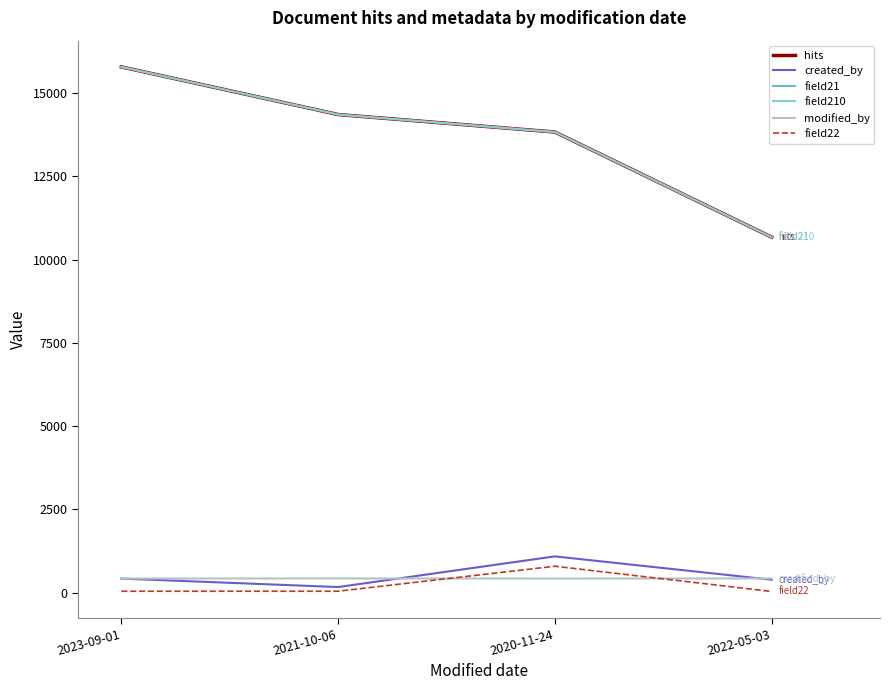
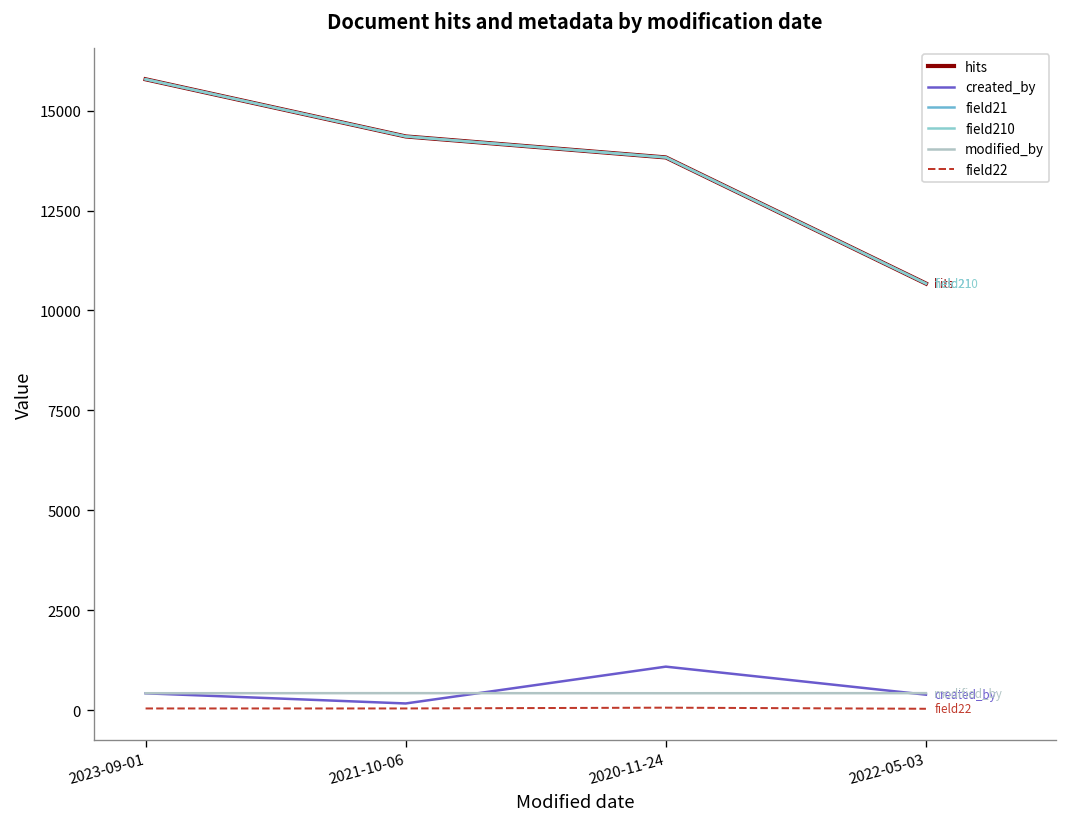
  {
    "created_by": {
      "2021-10-06": 200,
      "2020-11-24": 1100
    },
    "field22": {
      "2023-09-01": 0,
      "2021-10-06": 0,
-     "2020-11-24": 800,
+     "2020-11-24": 100,
      "2022-05-03": 0
    }
  }
